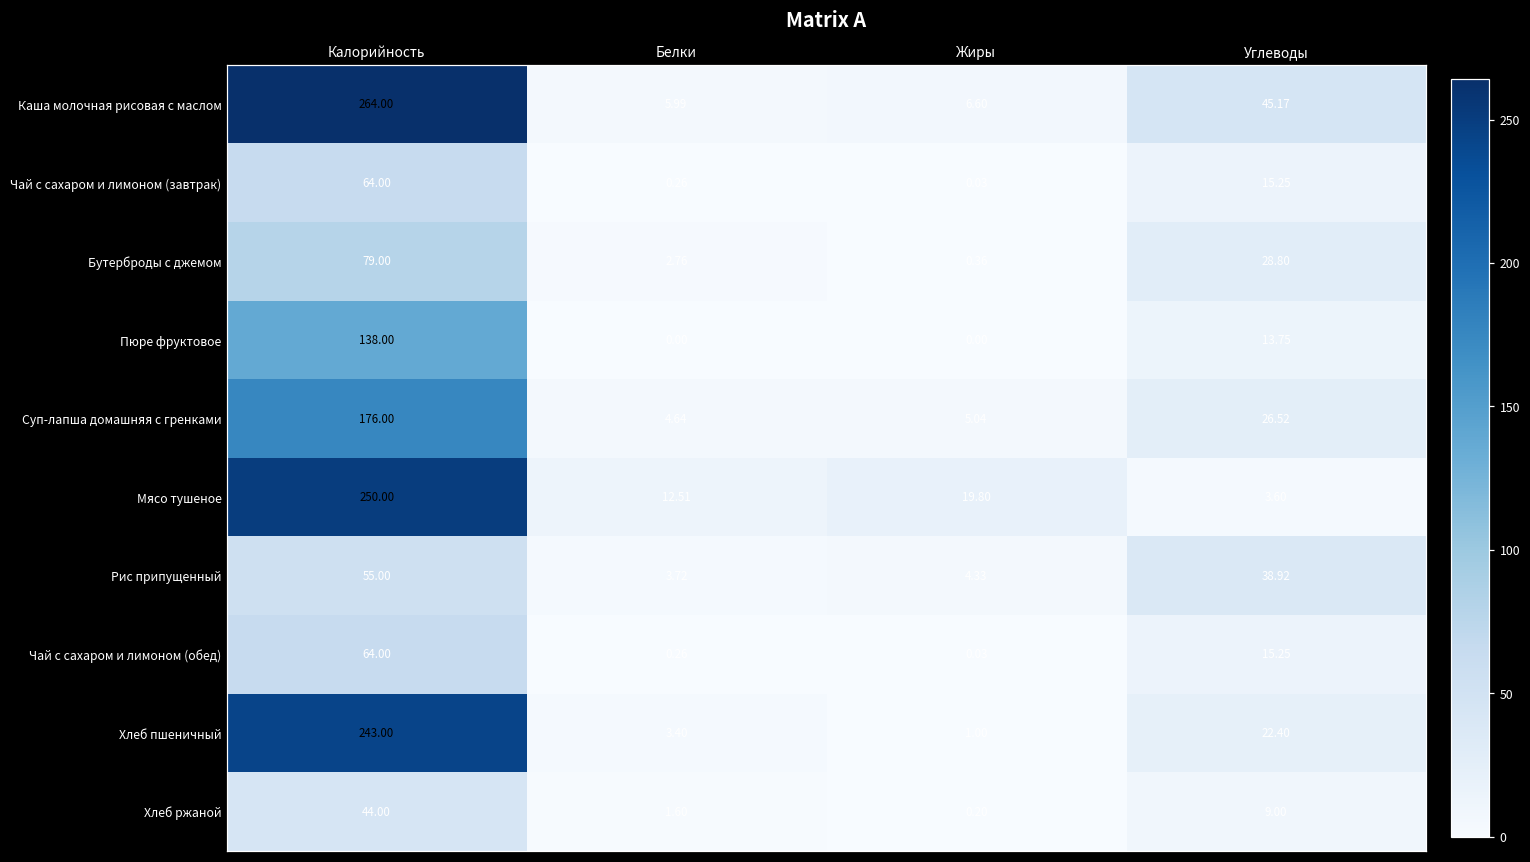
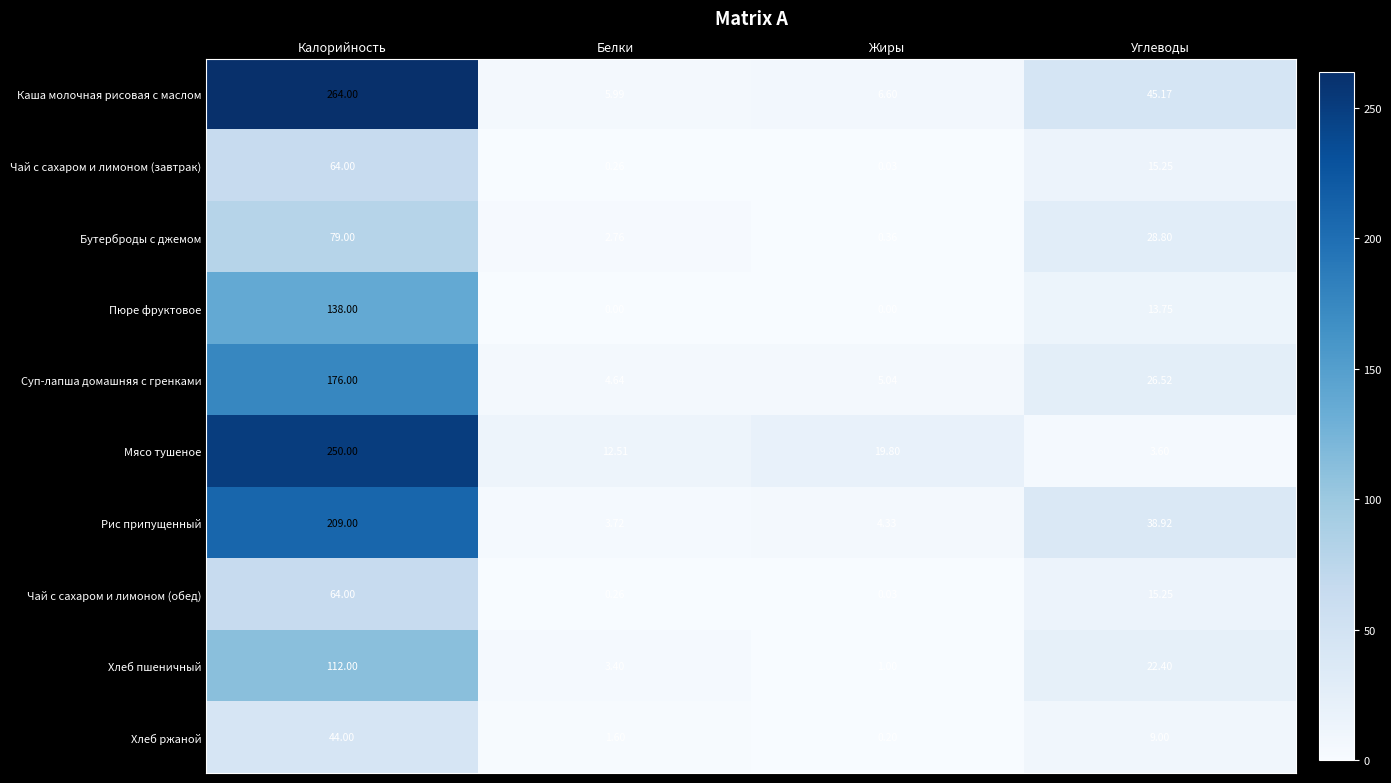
  {
    "Каша молочная рисовая с маслом": {
      "Калорийность": 264.00
    },
    "Чай с сахаром и лимоном (завтрак)": {
      "Калорийность": 64.00
    },
    "Бутерброды с джемом": {
      "Калорийность": 79.00
    },
    "Пюре фруктовое": {
      "Калорийность": 138.00
    },
    "Суп-лапша домашняя с гренками": {
      "Калорийность": 176.00
    },
    "Мясо тушеное": {
      "Калорийность": 250.00
    },
    "Рис припущенный": {
-     "Калорийность": 55.00
+     "Калорийность": 209.00
    },
    "Чай с сахаром и лимоном (обед)": {
      "Калорийность": 64.00
    },
    "Хлеб пшеничный": {
-     "Калорийность": 243.00
+     "Калорийность": 112.00
    }
  }
